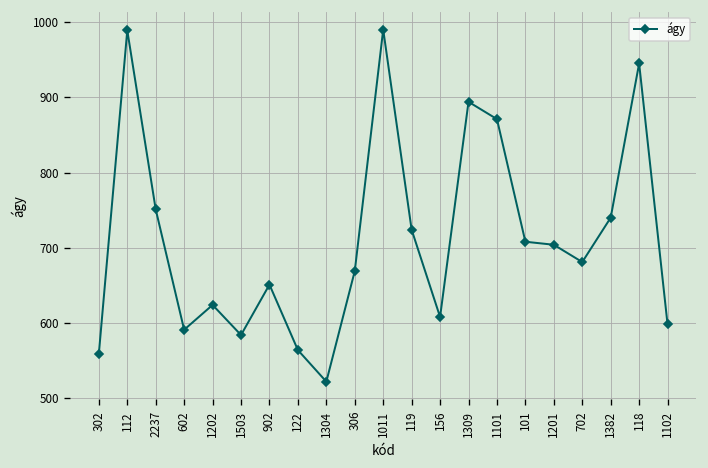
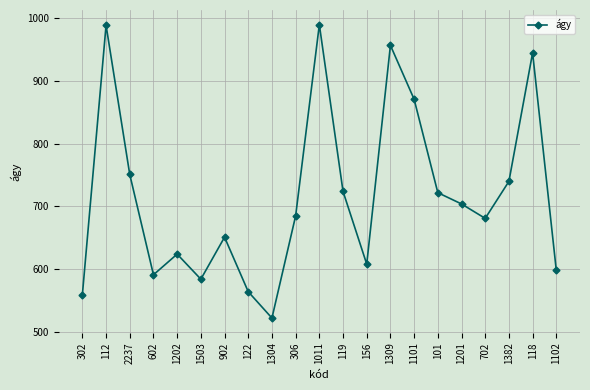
  {
    "302": 560,
    "112": 990,
    "2237": 750,
    "602": 590,
    "1202": 620,
    "1503": 580,
    "902": 650,
    "122": 560,
    "1304": 520,
-   "306": 670,
+   "306": 690,
    "1011": 990,
    "119": 720,
    "156": 610,
-   "1309": 890,
+   "1309": 960,
    "1101": 870,
-   "101": 710,
+   "101": 720,
    "1201": 700,
    "702": 680,
    "1382": 740,
    "118": 950,
    "1102": 600
  }
